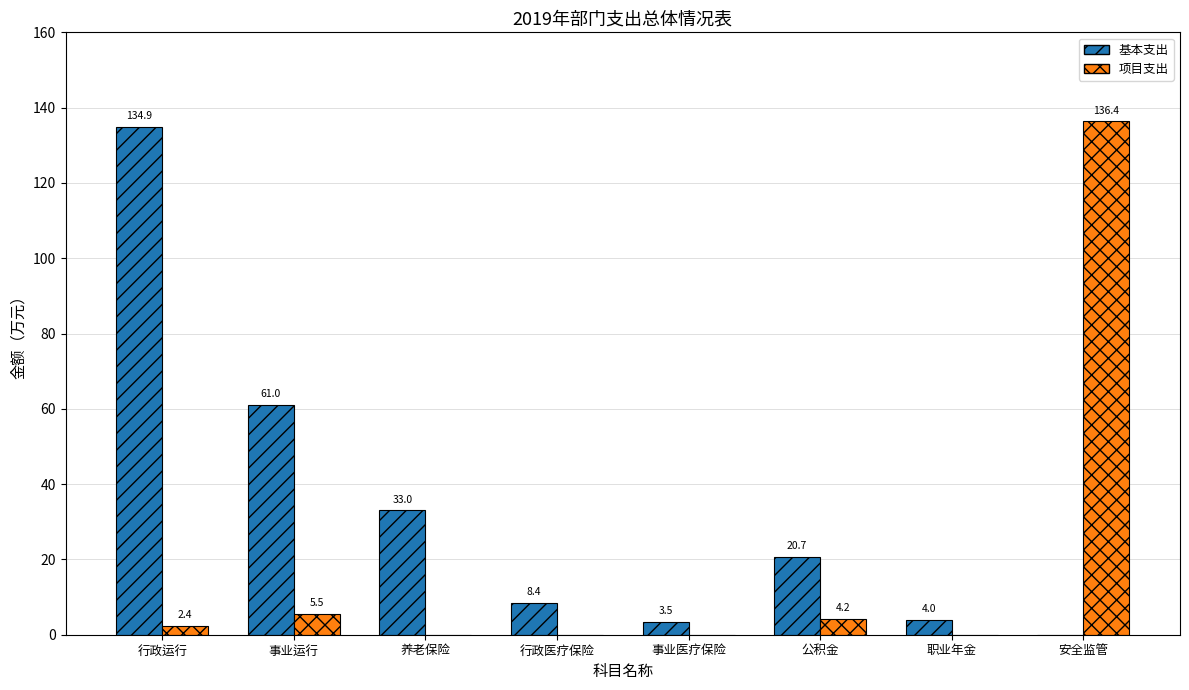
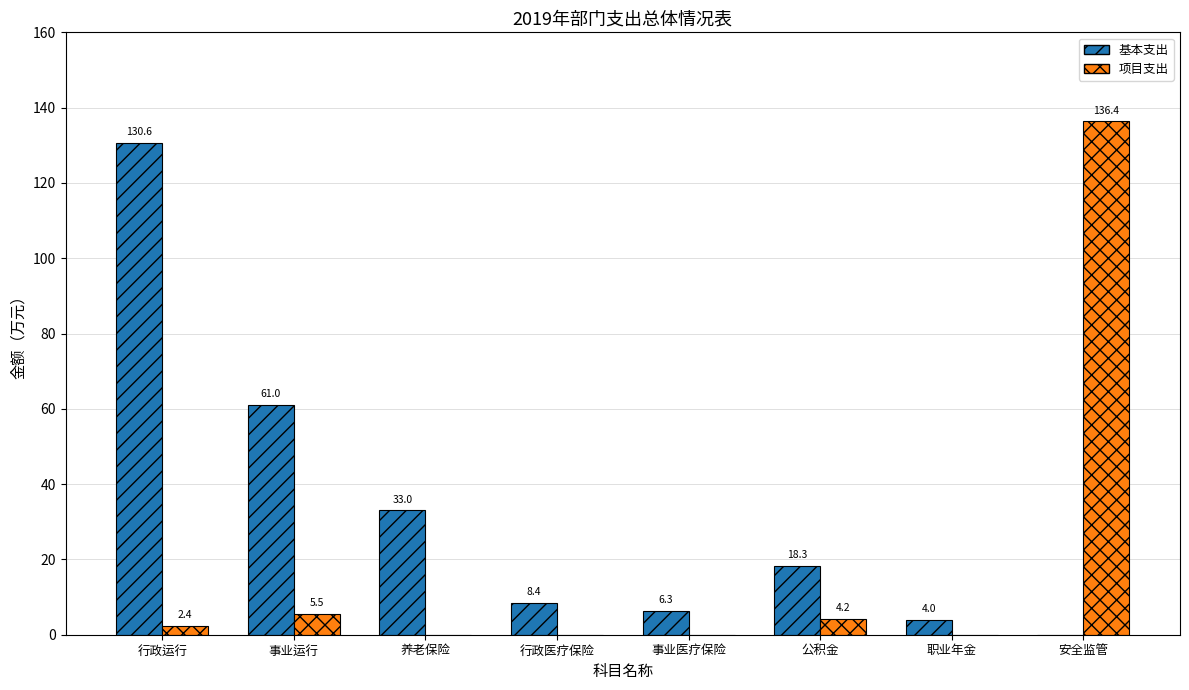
  {
    "基本支出": {
-     "行政运行": 134.9,
+     "行政运行": 130.6,
      "事业运行": 61.0,
      "养老保险": 33.0,
      "行政医疗保险": 8.4,
-     "事业医疗保险": 3.5,
-     "公积金": 20.7,
+     "事业医疗保险": 6.3,
+     "公积金": 18.3,
      "职业年金": 4.0
    },
    "项目支出": {
      "行政运行": 2.4,
      "事业运行": 5.5,
      "公积金": 4.2,
      "安全监管": 136.4
    }
  }
